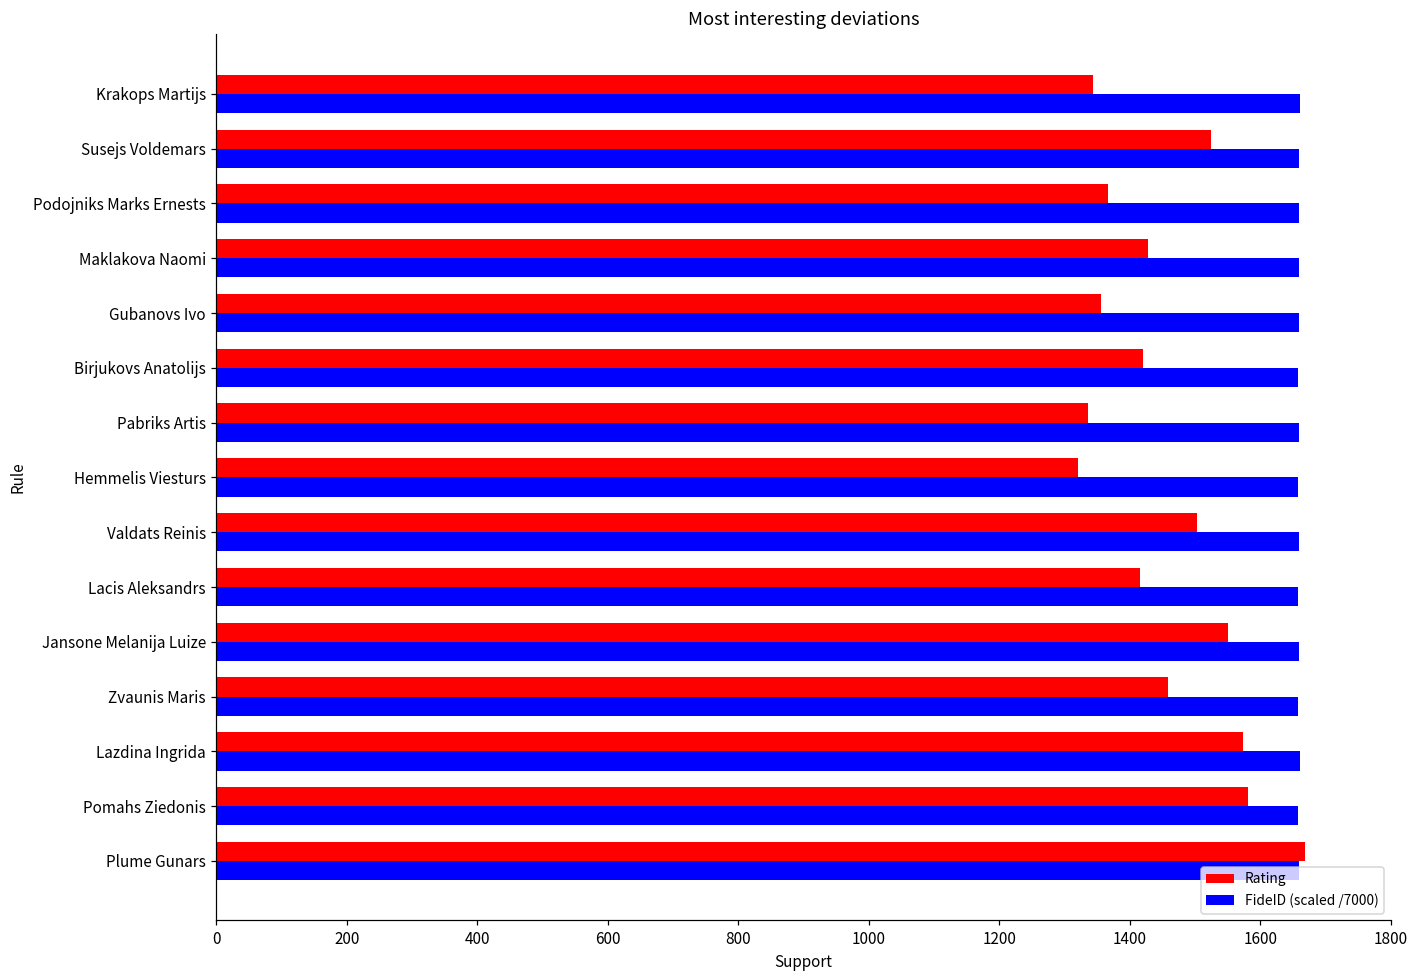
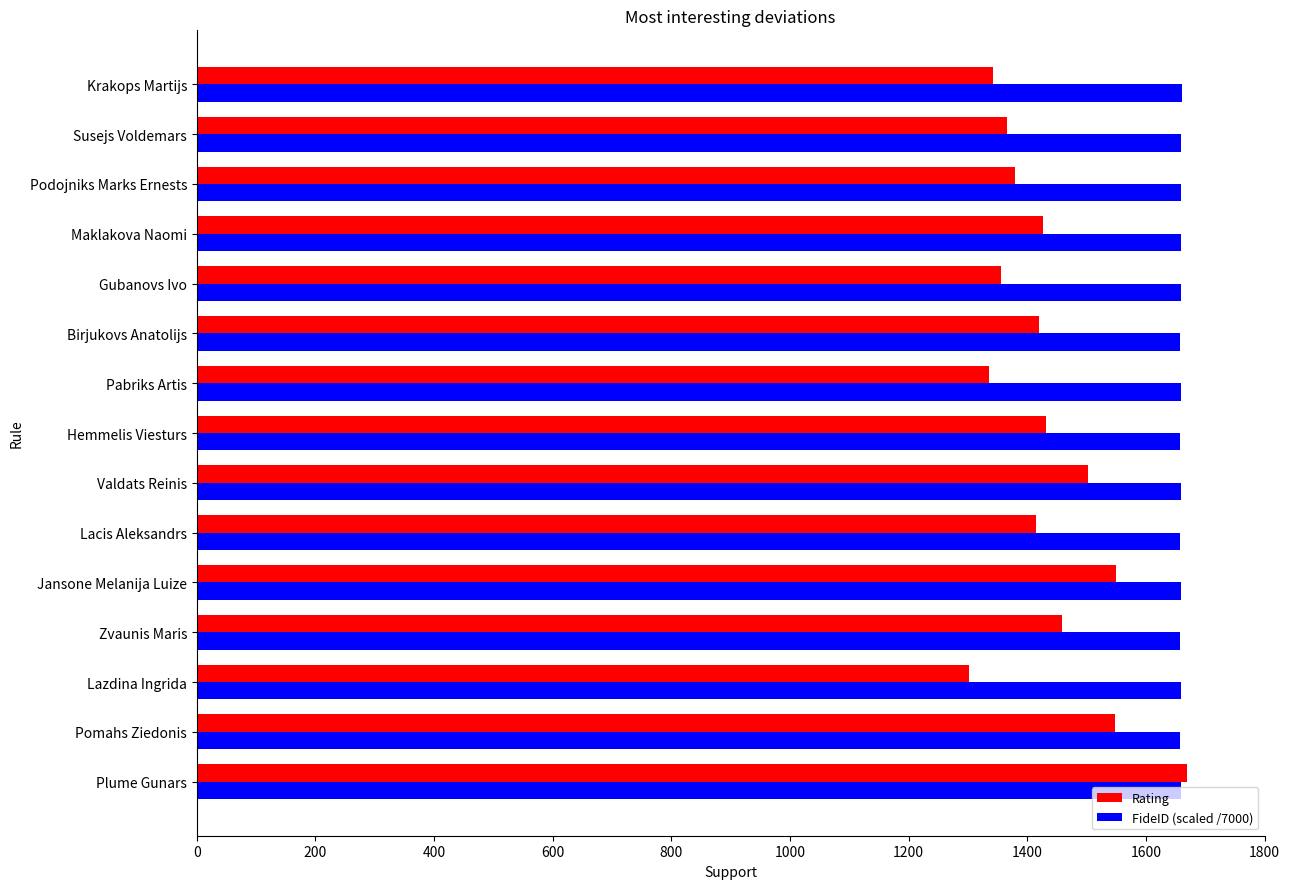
  {
    "Rating": {
      "Krakops Martijs": 1340,
-     "Susejs Voldemars": 1520,
-     "Podojniks Marks Ernests": 1370,
+     "Susejs Voldemars": 1370,
+     "Podojniks Marks Ernests": 1380,
      "Maklakova Naomi": 1430,
      "Gubanovs Ivo": 1360,
      "Birjukovs Anatolijs": 1420,
      "Pabriks Artis": 1340,
-     "Hemmelis Viesturs": 1320,
+     "Hemmelis Viesturs": 1430,
      "Valdats Reinis": 1500,
      "Lacis Aleksandrs": 1420,
      "Jansone Melanija Luize": 1550,
      "Zvaunis Maris": 1460,
-     "Lazdina Ingrida": 1570,
-     "Pomahs Ziedonis": 1580,
+     "Lazdina Ingrida": 1300,
+     "Pomahs Ziedonis": 1550,
      "Plume Gunars": 1670
    },
    "FideID (scaled /7000)": {
      "Krakops Martijs": 1660,
      "Susejs Voldemars": 1660,
      "Podojniks Marks Ernests": 1660,
      "Maklakova Naomi": 1660,
      "Gubanovs Ivo": 1660,
      "Birjukovs Anatolijs": 1660,
      "Pabriks Artis": 1660,
      "Hemmelis Viesturs": 1660,
      "Valdats Reinis": 1660,
      "Lacis Aleksandrs": 1660,
      "Jansone Melanija Luize": 1660,
      "Zvaunis Maris": 1660,
      "Lazdina Ingrida": 1660,
      "Pomahs Ziedonis": 1660
    }
  }
